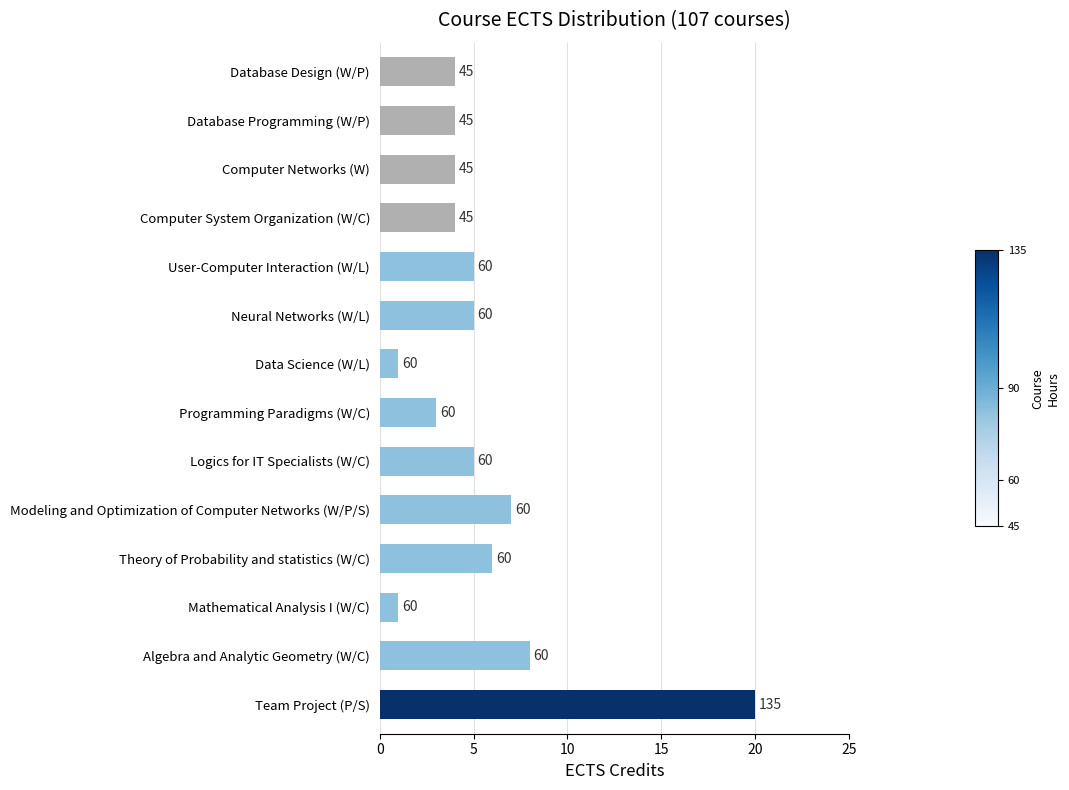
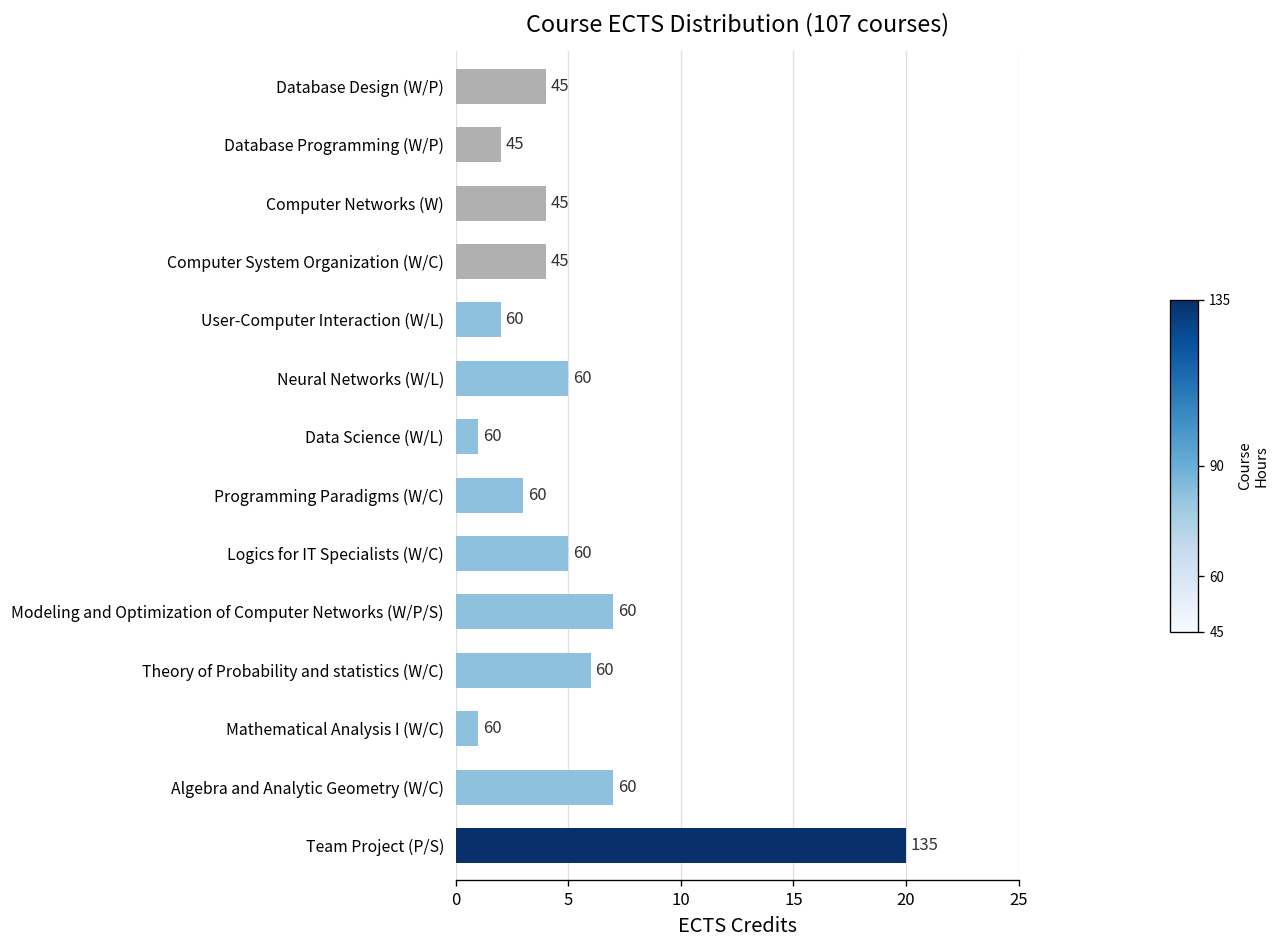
  {
-   "Database Programming (W/P)": 4,
-   "User-Computer Interaction (W/L)": 5,
-   "Algebra and Analytic Geometry (W/C)": 8
+   "Database Programming (W/P)": 2,
+   "User-Computer Interaction (W/L)": 2,
+   "Algebra and Analytic Geometry (W/C)": 7
  }
